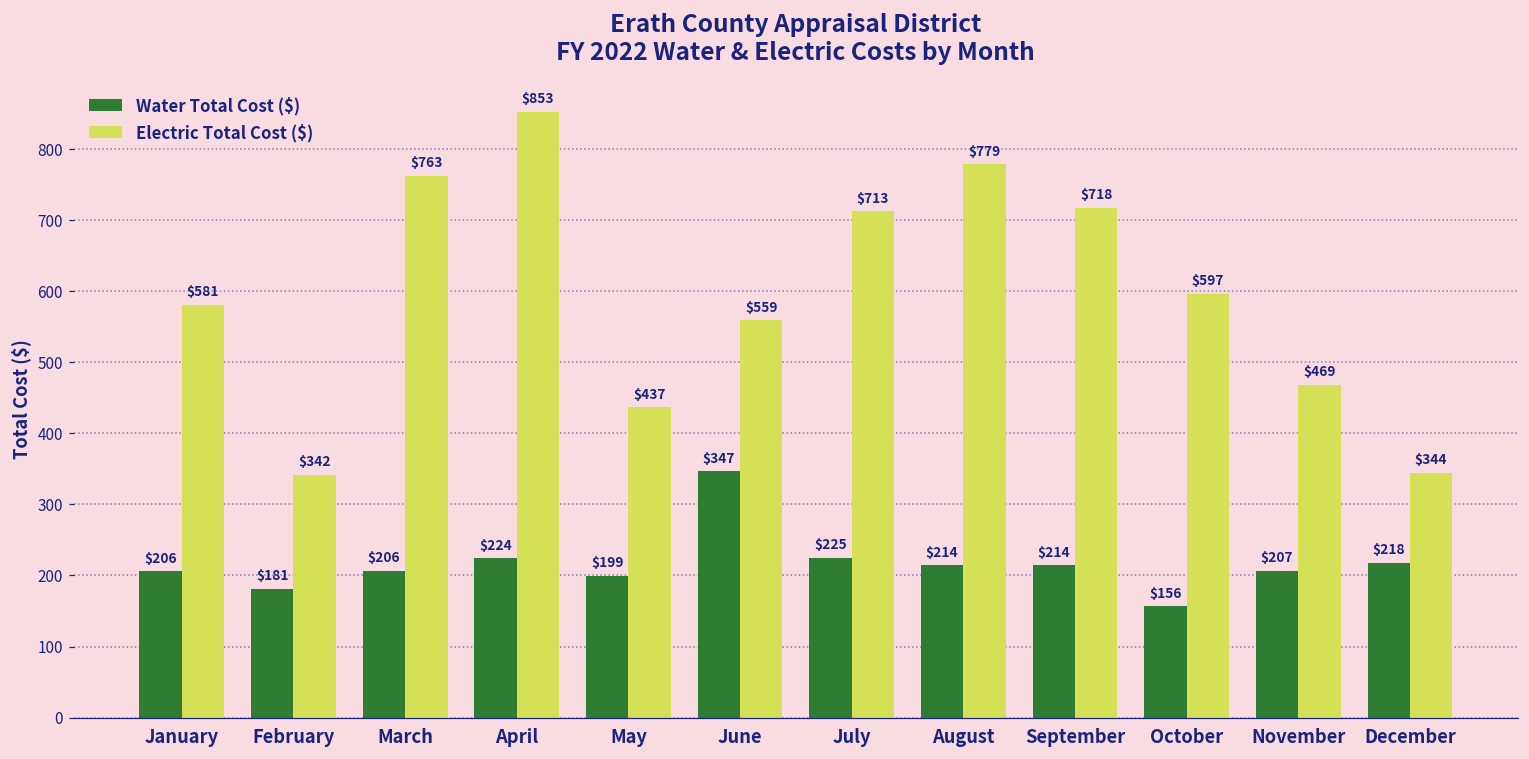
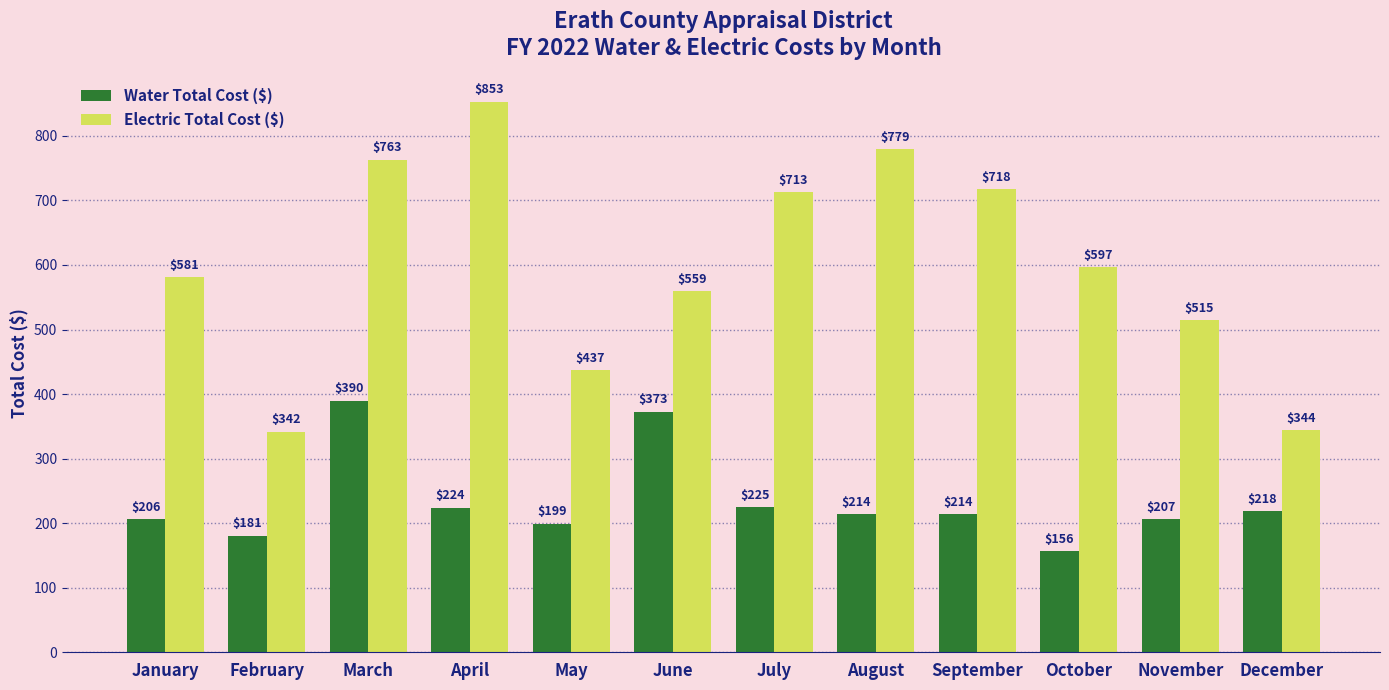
  {
    "Water Total Cost ($)": {
      "January": "$206",
      "February": "$181",
-     "March": "$206",
+     "March": "$390",
      "April": "$224",
      "May": "$199",
-     "June": "$347",
+     "June": "$373",
      "July": "$225",
      "August": "$214",
      "September": "$214",
      "October": "$156",
      "November": "$207",
      "December": "$218"
    },
    "Electric Total Cost ($)": {
      "January": "$581",
      "February": "$342",
      "March": "$763",
      "April": "$853",
      "May": "$437",
      "June": "$559",
      "July": "$713",
      "August": "$779",
      "September": "$718",
      "October": "$597",
-     "November": "$469",
+     "November": "$515",
      "December": "$344"
    }
  }
